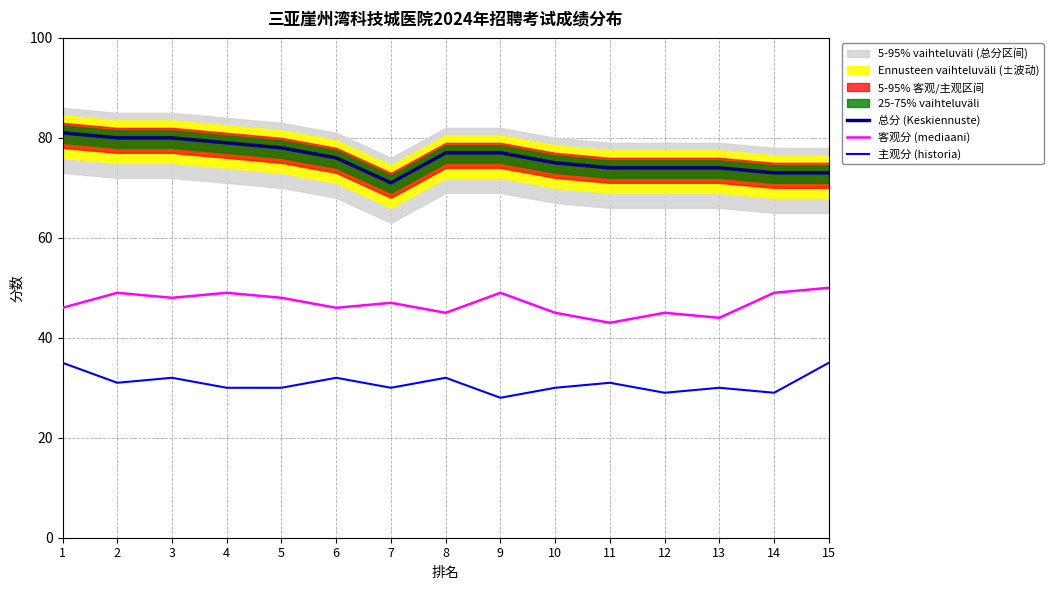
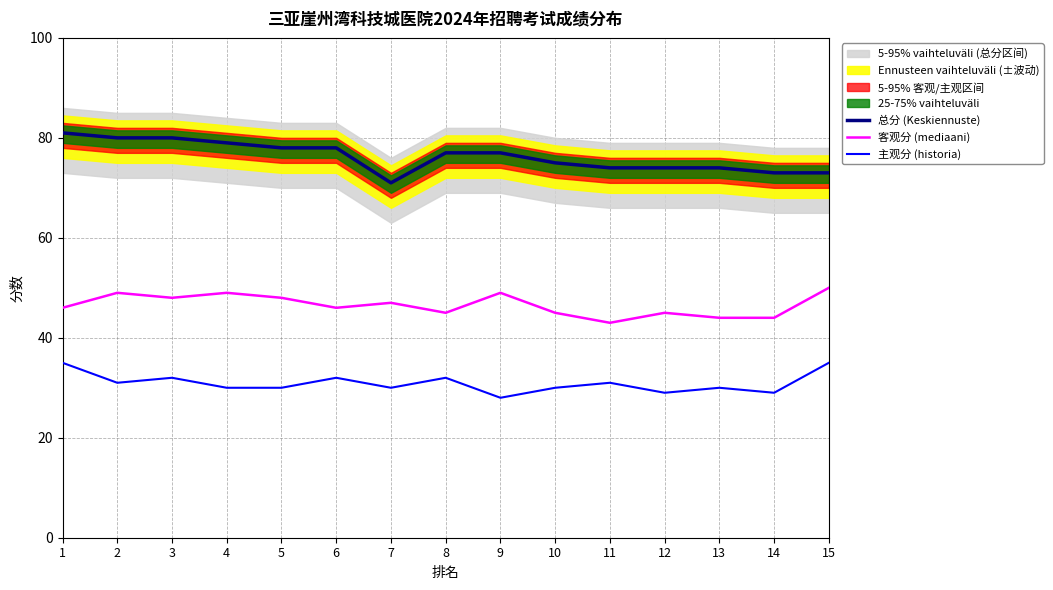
  {
    "总分 (Keskiennuste)": {
      "1": 81,
      "2": 80,
      "3": 80,
      "4": 79,
      "5": 78,
-     "6": 76,
+     "6": 78,
      "7": 71,
      "8": 77,
      "9": 77,
      "10": 75,
      "11": 74,
      "12": 74,
      "13": 74,
      "14": 73,
      "15": 73
    },
    "客观分 (mediaani)": {
      "1": 46,
      "2": 49,
      "3": 48,
      "4": 49,
      "5": 48,
      "6": 46,
      "7": 47,
      "8": 45,
      "9": 49,
      "10": 45,
      "11": 43,
      "12": 45,
      "13": 44,
-     "14": 49,
+     "14": 44,
      "15": 50
    },
    "主观分 (historia)": {
      "1": 35,
      "2": 31,
      "3": 32,
      "4": 30,
      "5": 30,
      "6": 32,
      "7": 30,
      "8": 32,
      "9": 28,
      "10": 30,
      "11": 31,
      "12": 29,
      "13": 30,
      "14": 29,
      "15": 35
    }
  }
